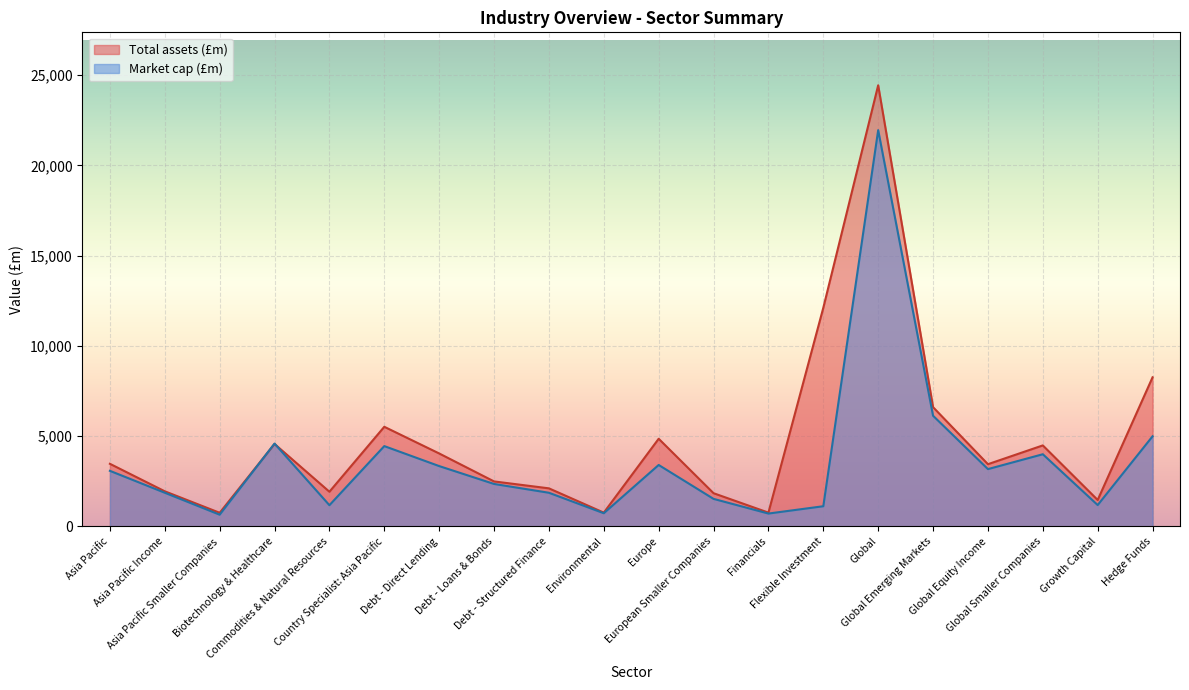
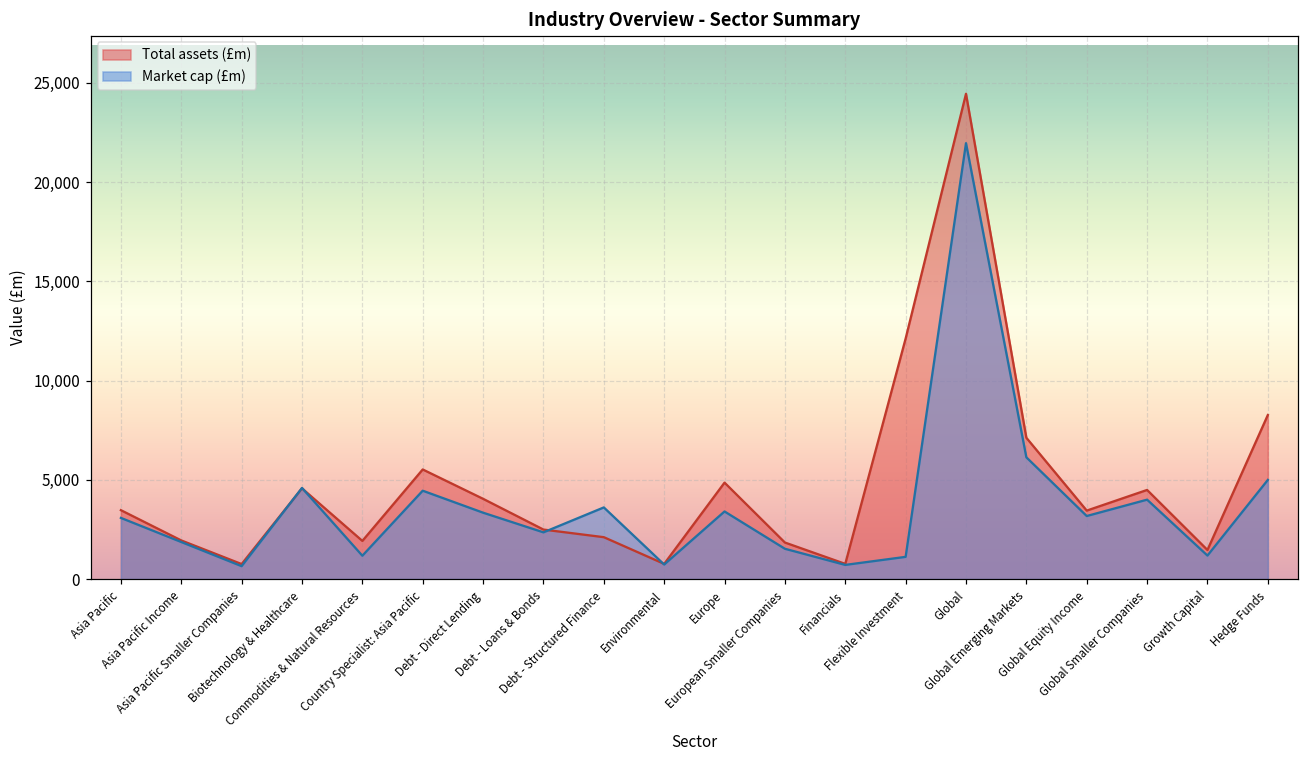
  {
    "Total assets (£m)": {
      "Asia Pacific": "3,500",
      "Commodities & Natural Resources": "1,900",
      "Country Specialist: Asia Pacific": "5,500",
      "Debt - Direct Lending": "4,000",
      "Debt - Loans & Bonds": "2,500",
      "Debt - Structured Finance": "2,100",
      "Europe": "4,900",
      "European Smaller Companies": "1,800",
      "Flexible Investment": "12,100",
      "Global": "24,400",
-     "Global Emerging Markets": "6,600",
+     "Global Emerging Markets": "7,100",
      "Global Equity Income": "3,500",
      "Global Smaller Companies": "4,500",
      "Growth Capital": "1,500",
      "Hedge Funds": "8,300"
    },
    "Market cap (£m)": {
      "Asia Pacific": "3,100",
      "Commodities & Natural Resources": "1,200",
      "Country Specialist: Asia Pacific": "4,500",
      "Debt - Direct Lending": "3,300",
      "Debt - Loans & Bonds": "2,400",
-     "Debt - Structured Finance": "1,900",
+     "Debt - Structured Finance": "3,600",
      "Europe": "3,400",
      "European Smaller Companies": "1,500",
      "Flexible Investment": "1,100",
      "Global": "22,000",
      "Global Emerging Markets": "6,100",
      "Global Equity Income": "3,200",
      "Global Smaller Companies": "4,000",
      "Growth Capital": "1,200",
      "Hedge Funds": "5,000"
    }
  }
